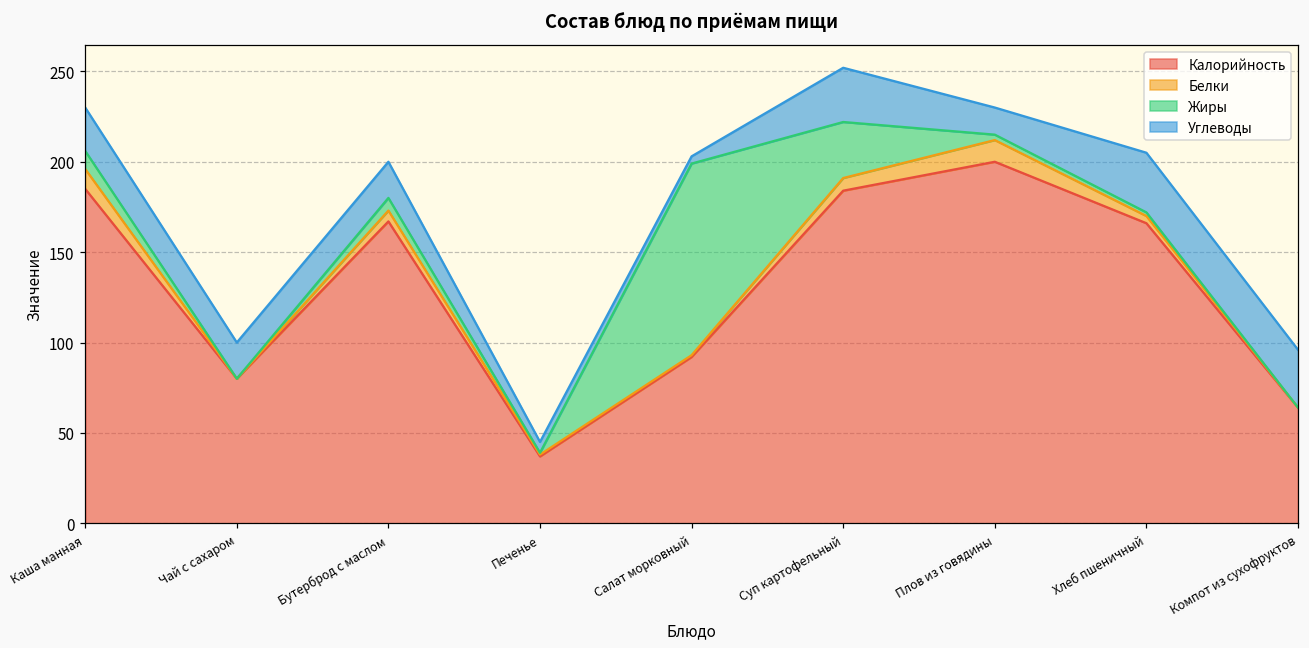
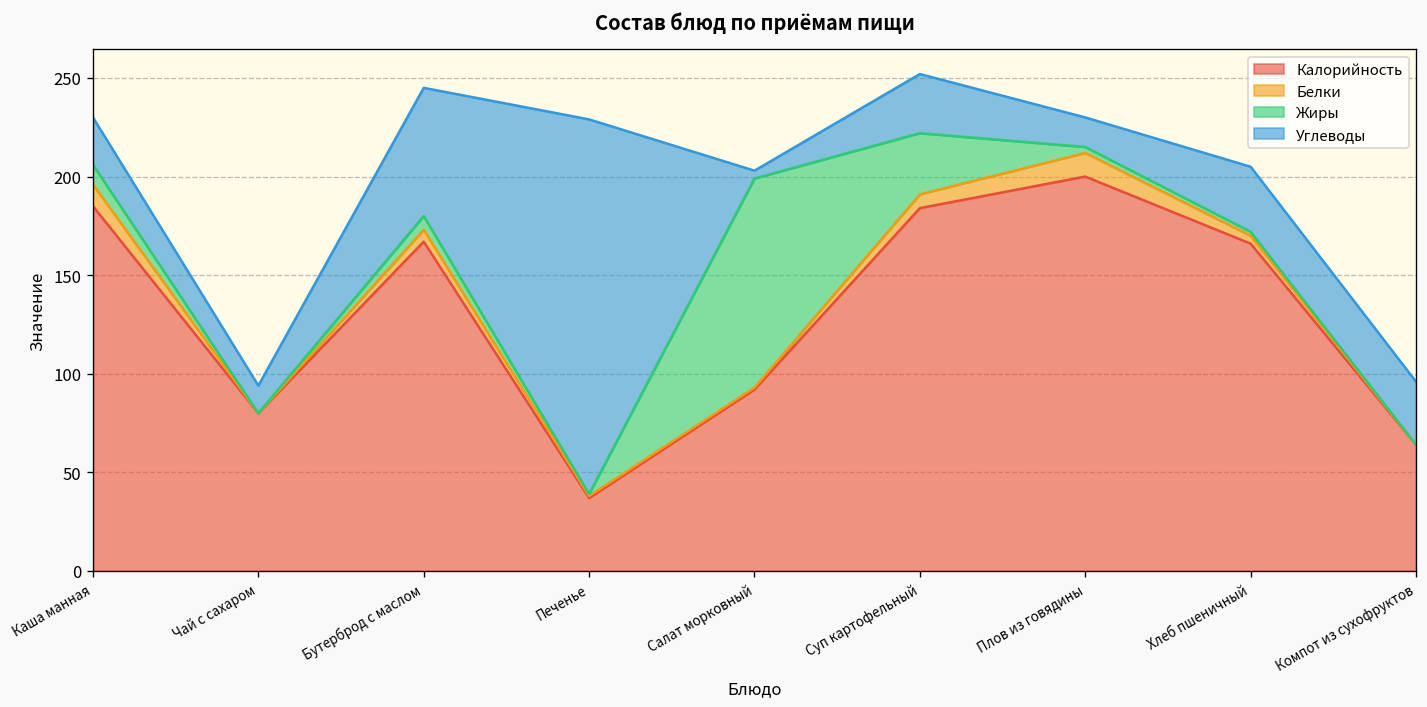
  {
    "Калорийность": {
      "Каша манная": 185,
      "Бутерброд с маслом": 167,
      "Суп картофельный": 184,
      "Плов из говядины": 200,
      "Хлеб пшеничный": 166
    },
    "Белки": {
      "Каша манная": 11,
      "Бутерброд с маслом": 6,
      "Суп картофельный": 7,
      "Плов из говядины": 12,
      "Хлеб пшеничный": 4
    },
    "Жиры": {
      "Каша манная": 10,
      "Бутерброд с маслом": 7,
      "Салат морковный": 106,
      "Суп картофельный": 31,
      "Плов из говядины": 3,
      "Хлеб пшеничный": 2
    },
    "Углеводы": {
      "Каша манная": 24,
-     "Чай с сахаром": 20,
-     "Бутерброд с маслом": 20,
-     "Печенье": 6,
+     "Чай с сахаром": 14,
+     "Бутерброд с маслом": 65,
+     "Печенье": 190,
      "Салат морковный": 4,
      "Суп картофельный": 30,
      "Плов из говядины": 15,
      "Хлеб пшеничный": 33,
      "Компот из сухофруктов": 32
    }
  }
